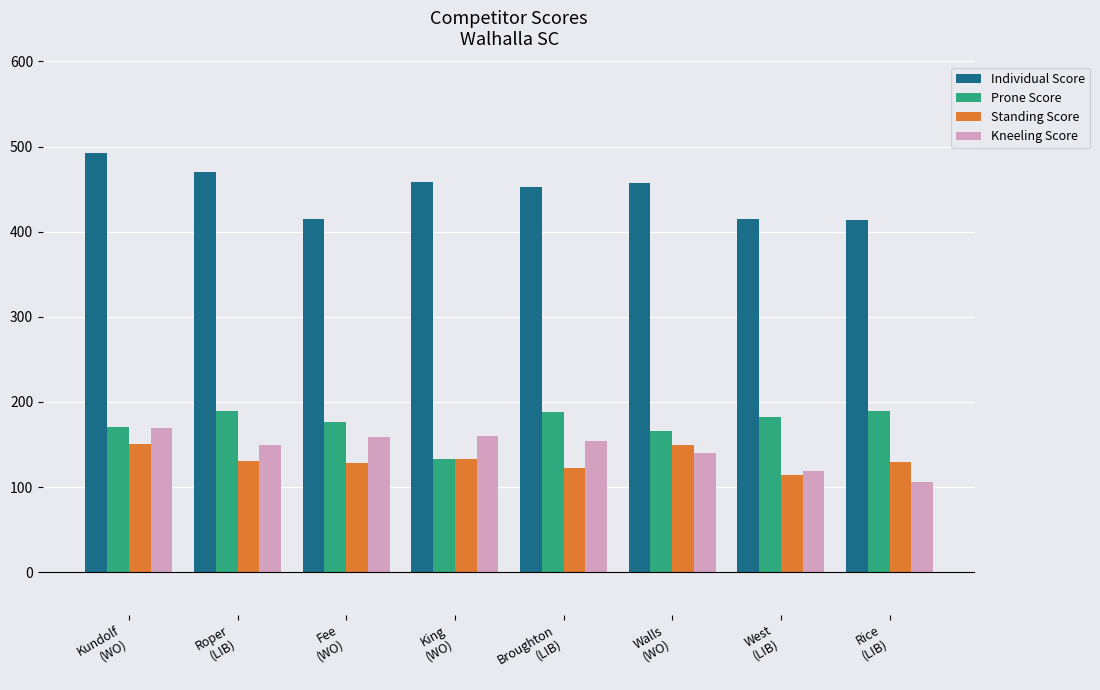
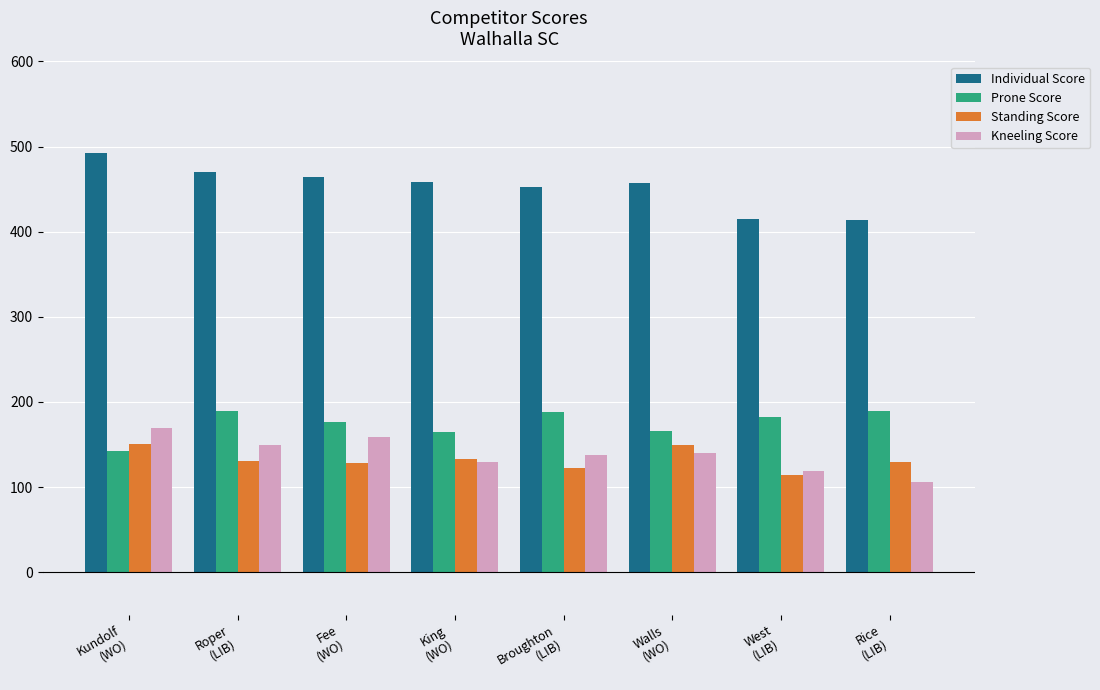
  {
    "Individual Score": {
      "Kundolf (WO)": 490,
      "Roper (LIB)": 470,
-     "Fee (WO)": 420,
+     "Fee (WO)": 460,
      "King (WO)": 460,
      "Broughton (LIB)": 450,
      "Walls (WO)": 460,
      "West (LIB)": 420,
      "Rice (LIB)": 410
    },
    "Prone Score": {
-     "Kundolf (WO)": 170,
+     "Kundolf (WO)": 140,
      "Roper (LIB)": 190,
      "Fee (WO)": 180,
-     "King (WO)": 130,
+     "King (WO)": 170,
      "Broughton (LIB)": 190,
      "Walls (WO)": 170,
      "West (LIB)": 180,
      "Rice (LIB)": 190
    },
    "Standing Score": {
      "Kundolf (WO)": 150,
      "Roper (LIB)": 130,
      "Fee (WO)": 130,
      "King (WO)": 130,
      "Broughton (LIB)": 120,
      "Walls (WO)": 150,
      "West (LIB)": 110,
      "Rice (LIB)": 130
    },
    "Kneeling Score": {
      "Kundolf (WO)": 170,
      "Roper (LIB)": 150,
      "Fee (WO)": 160,
-     "King (WO)": 160,
-     "Broughton (LIB)": 150,
+     "King (WO)": 130,
+     "Broughton (LIB)": 140,
      "Walls (WO)": 140,
      "West (LIB)": 120,
      "Rice (LIB)": 110
    }
  }
